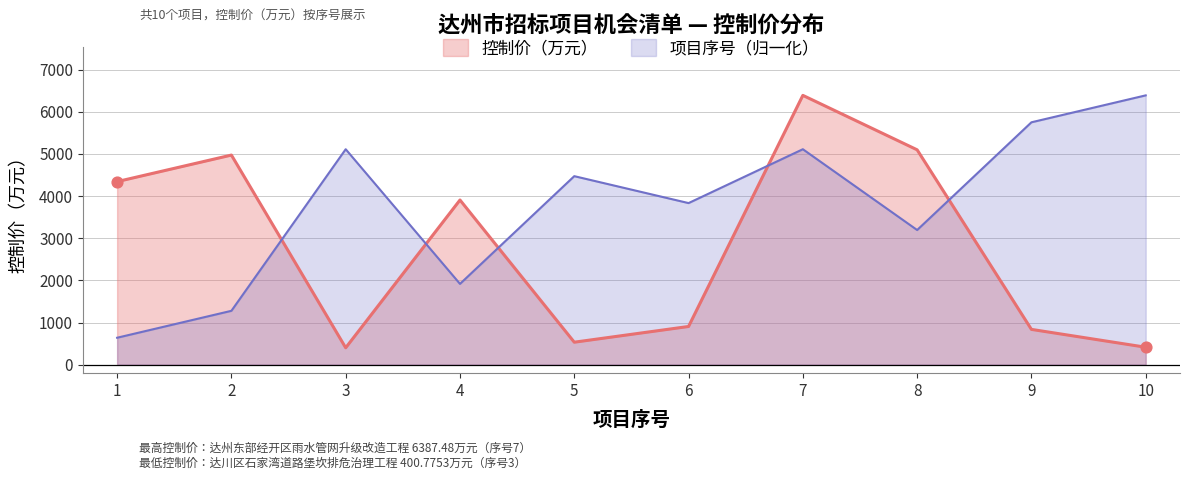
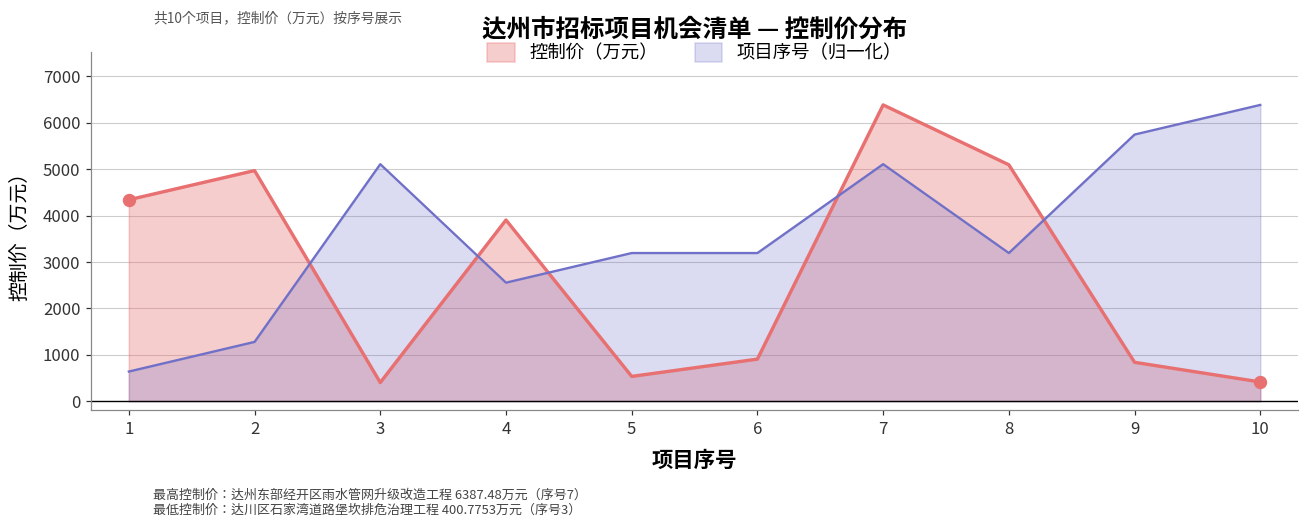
  {
    "项目序号（归一化）": {
      "1": 600,
      "2": 1300,
      "3": 5100,
-     "4": 1900,
-     "5": 4500,
-     "6": 3800,
+     "4": 2600,
+     "5": 3200,
+     "6": 3200,
      "7": 5100,
      "8": 3200,
      "9": 5700,
      "10": 6400
    }
  }
